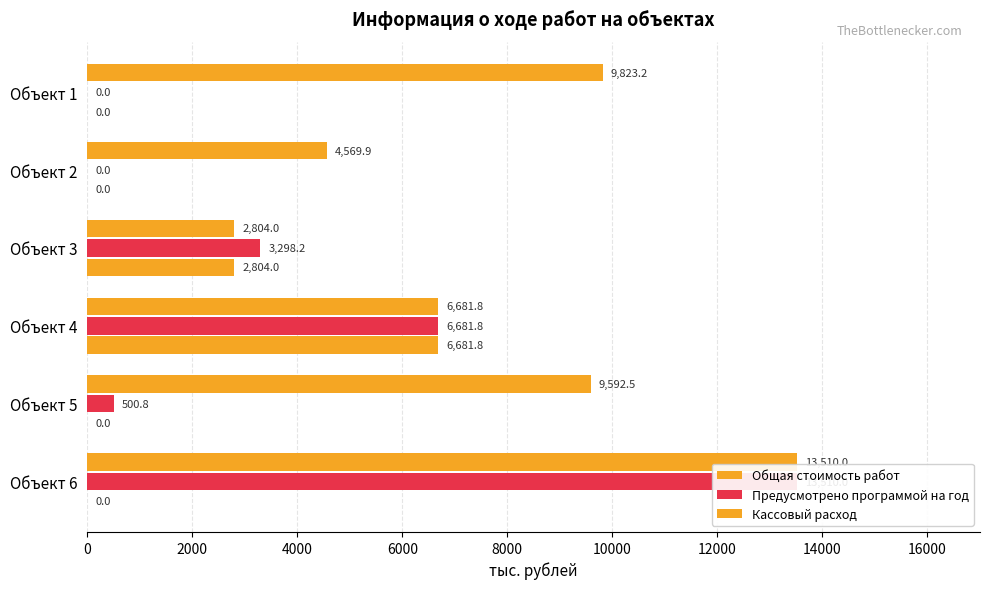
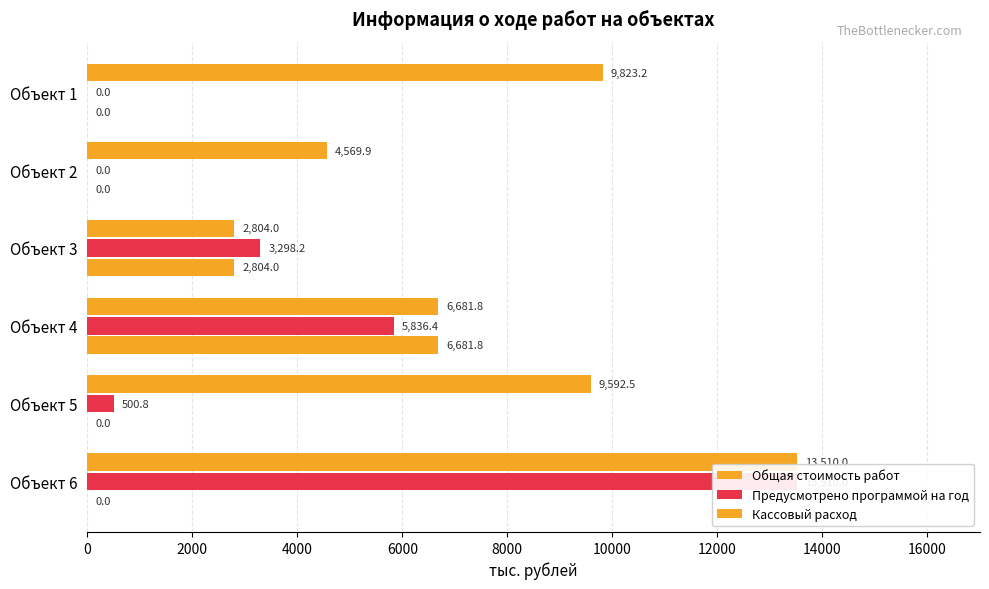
  {
    "Предусмотрено программой на год": {
      "Объект 1": "0.0",
      "Объект 2": "0.0",
      "Объект 3": "3,298.2",
-     "Объект 4": "6,681.8",
+     "Объект 4": "5,836.4",
      "Объект 5": "500.8"
    }
  }
